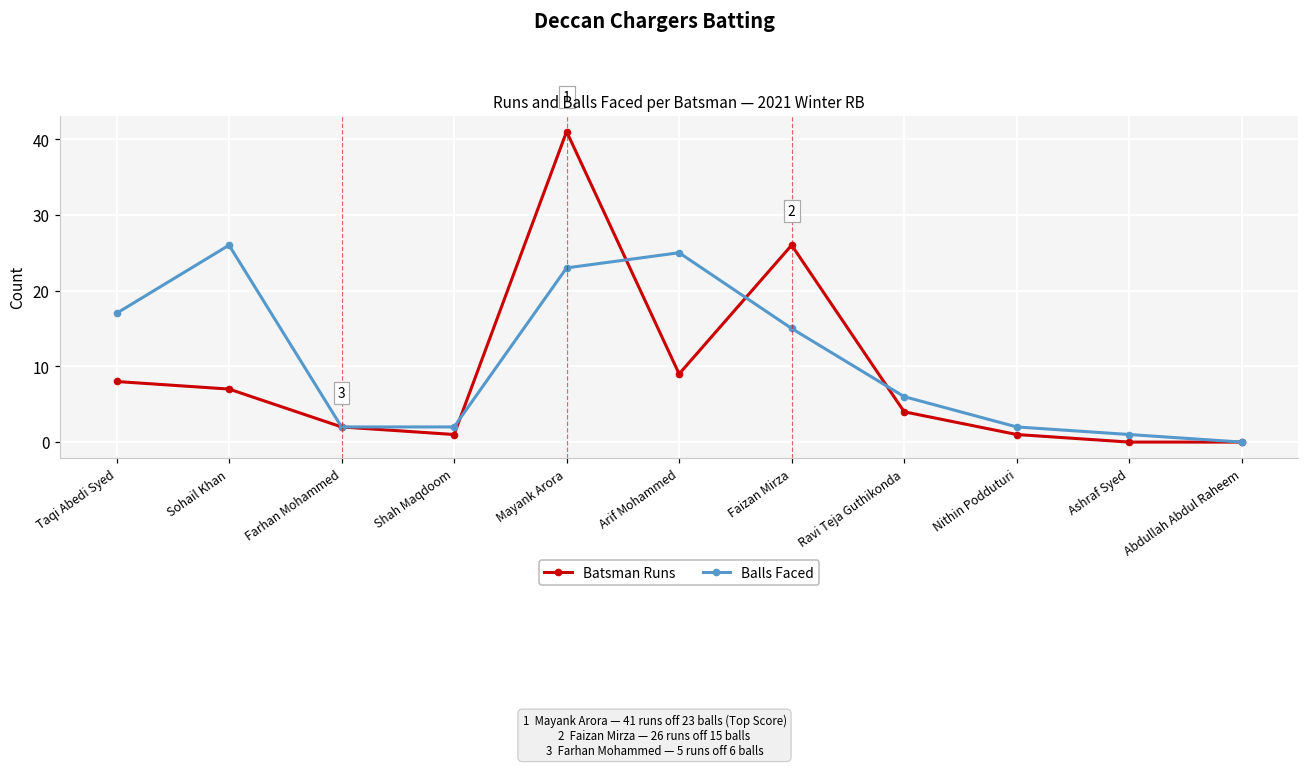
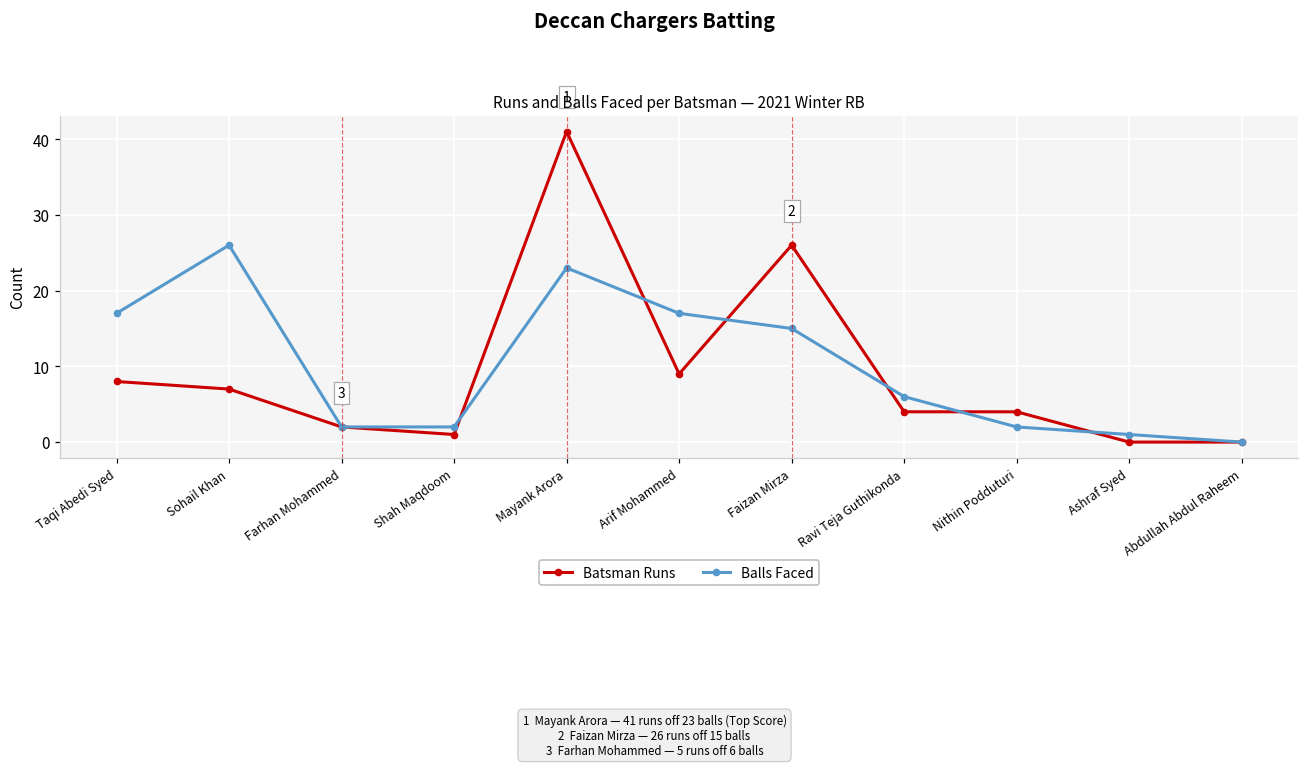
  {
    "Batsman Runs": {
      "Taqi Abedi Syed": 8,
      "Sohail Khan": 7,
      "Shah Maqdoom": 1,
      "Arif Mohammed": 9,
      "Ravi Teja Guthikonda": 4,
-     "Nithin Podduturi": 1,
+     "Nithin Podduturi": 4,
      "Ashraf Syed": 0
    },
    "Balls Faced": {
      "Taqi Abedi Syed": 17,
      "Sohail Khan": 26,
      "Shah Maqdoom": 2,
      "Mayank Arora": 23,
-     "Arif Mohammed": 25,
+     "Arif Mohammed": 17,
      "Faizan Mirza": 15,
      "Ravi Teja Guthikonda": 6,
      "Nithin Podduturi": 2,
      "Ashraf Syed": 1
    }
  }
